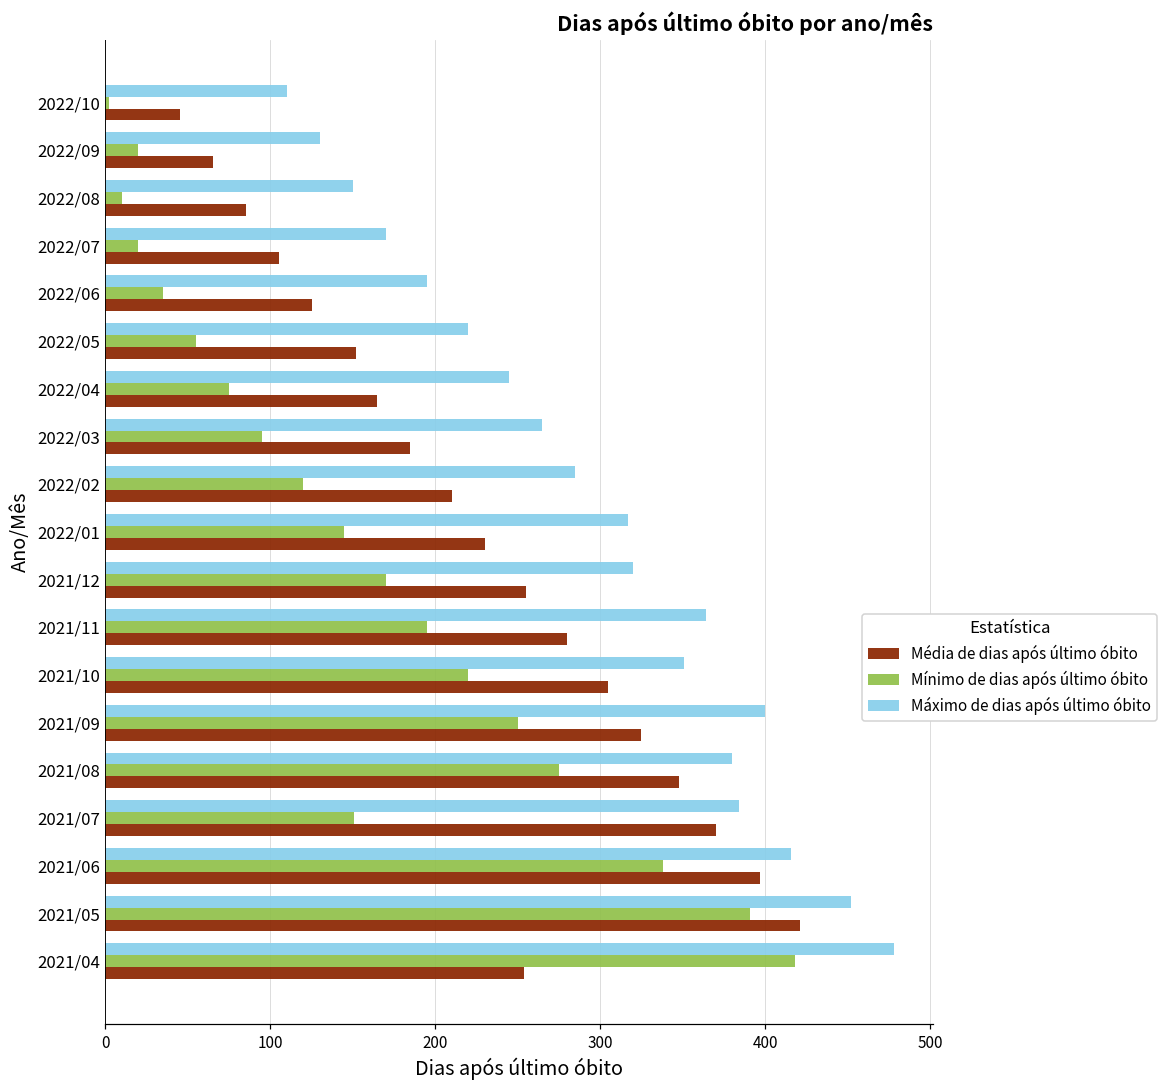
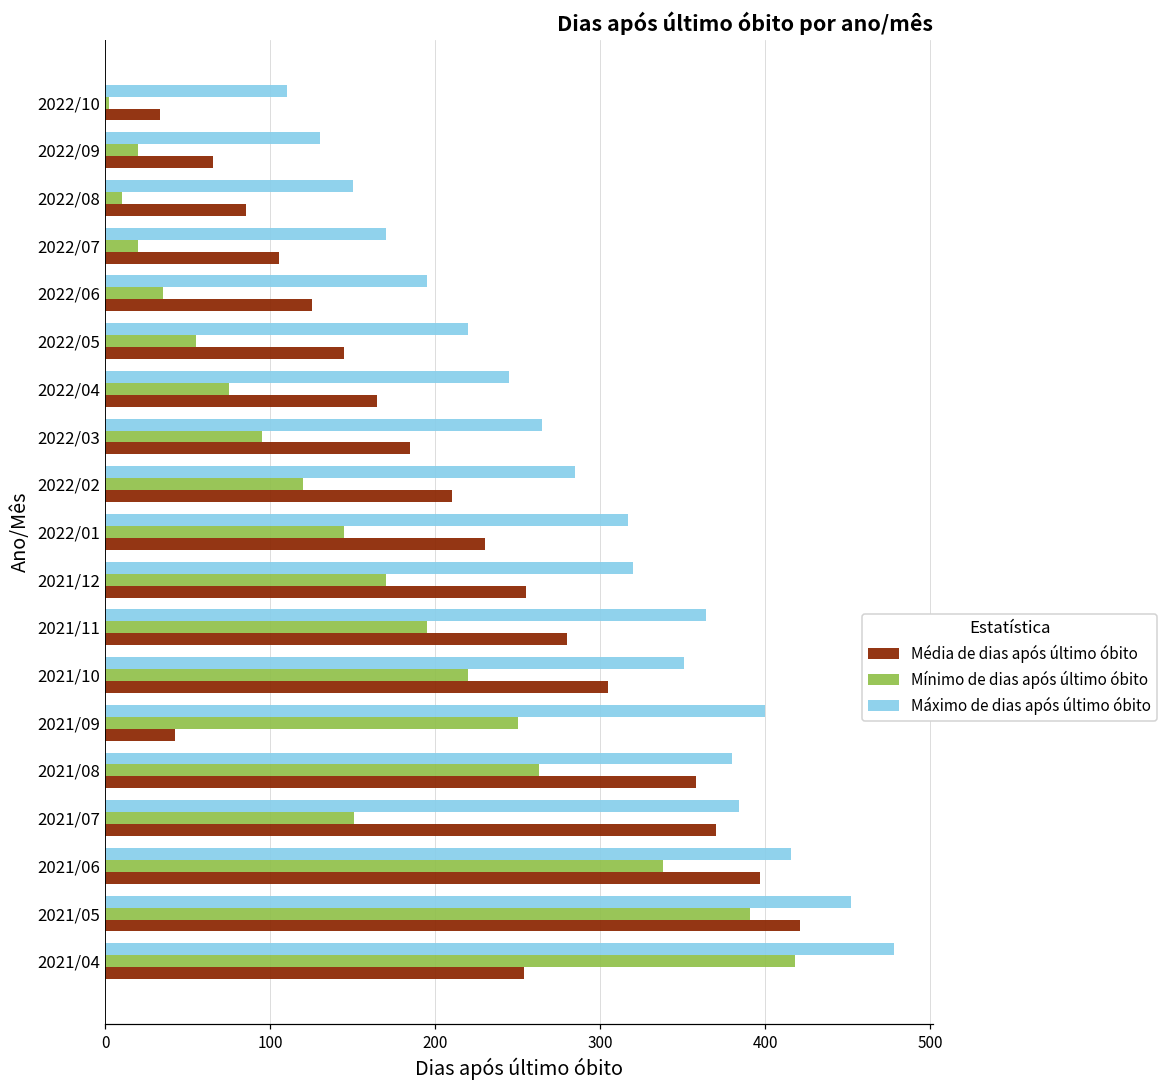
  {
    "Média de dias após último óbito": {
-     "2022/10": 45,
+     "2022/10": 33,
      "2022/09": 65,
      "2022/08": 85,
      "2022/07": 105,
      "2022/06": 125,
-     "2022/05": 152,
+     "2022/05": 145,
      "2022/04": 165,
      "2022/03": 185,
      "2022/02": 210,
      "2022/01": 230,
      "2021/12": 255,
      "2021/11": 280,
      "2021/10": 305,
-     "2021/09": 325,
-     "2021/08": 348,
+     "2021/09": 42,
+     "2021/08": 358,
      "2021/07": 370,
      "2021/06": 397,
      "2021/05": 421,
      "2021/04": 254
    },
    "Mínimo de dias após último óbito": {
      "2022/10": 2,
      "2022/09": 20,
      "2022/08": 10,
      "2022/07": 20,
      "2022/06": 35,
      "2022/05": 55,
      "2022/04": 75,
      "2022/03": 95,
      "2022/02": 120,
      "2022/01": 145,
      "2021/12": 170,
      "2021/11": 195,
      "2021/10": 220,
      "2021/09": 250,
-     "2021/08": 275,
+     "2021/08": 263,
      "2021/07": 151,
      "2021/06": 338,
      "2021/05": 391,
      "2021/04": 418
    },
    "Máximo de dias após último óbito": {
      "2022/10": 110,
      "2022/09": 130,
      "2022/08": 150,
      "2022/07": 170,
      "2022/06": 195,
      "2022/05": 220,
      "2022/04": 245,
      "2022/03": 265,
      "2022/02": 285,
      "2022/01": 317,
      "2021/12": 320,
      "2021/11": 364,
      "2021/10": 351,
      "2021/09": 400,
      "2021/08": 380,
      "2021/07": 384,
      "2021/06": 416,
      "2021/05": 452,
      "2021/04": 478
    }
  }
